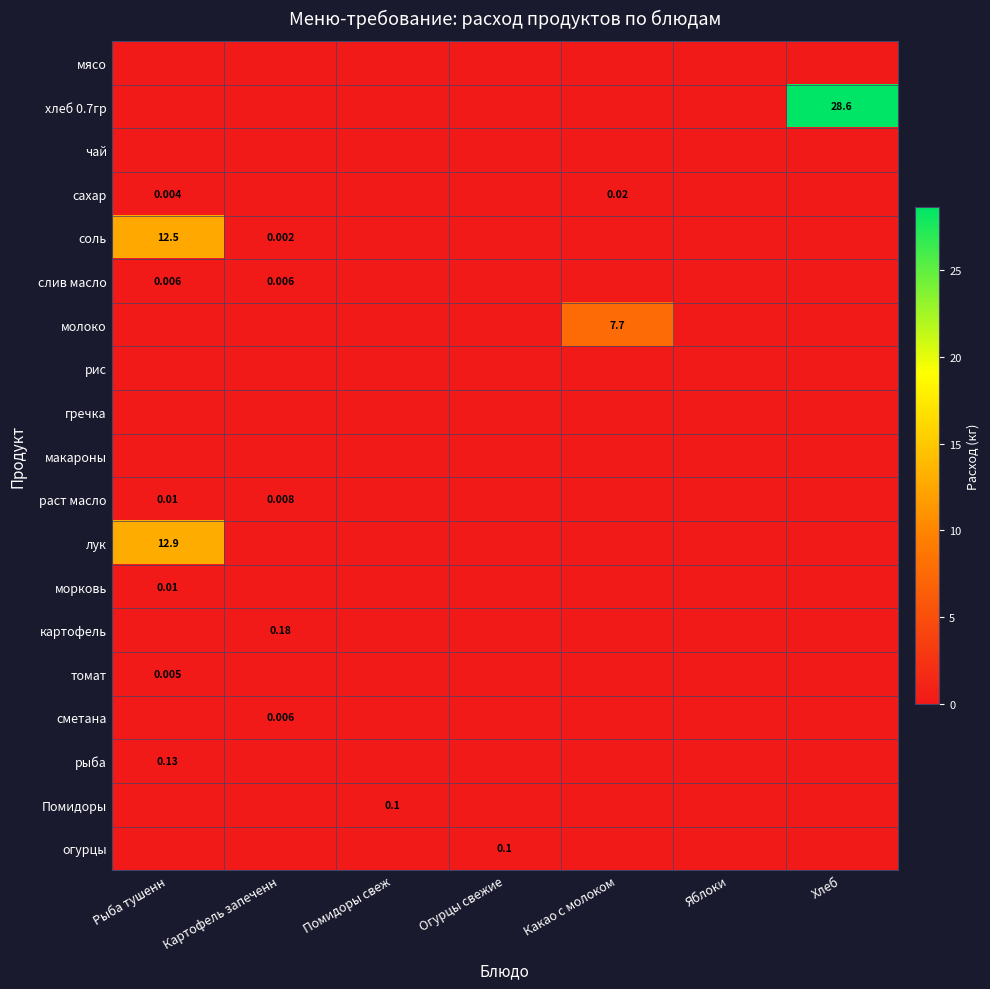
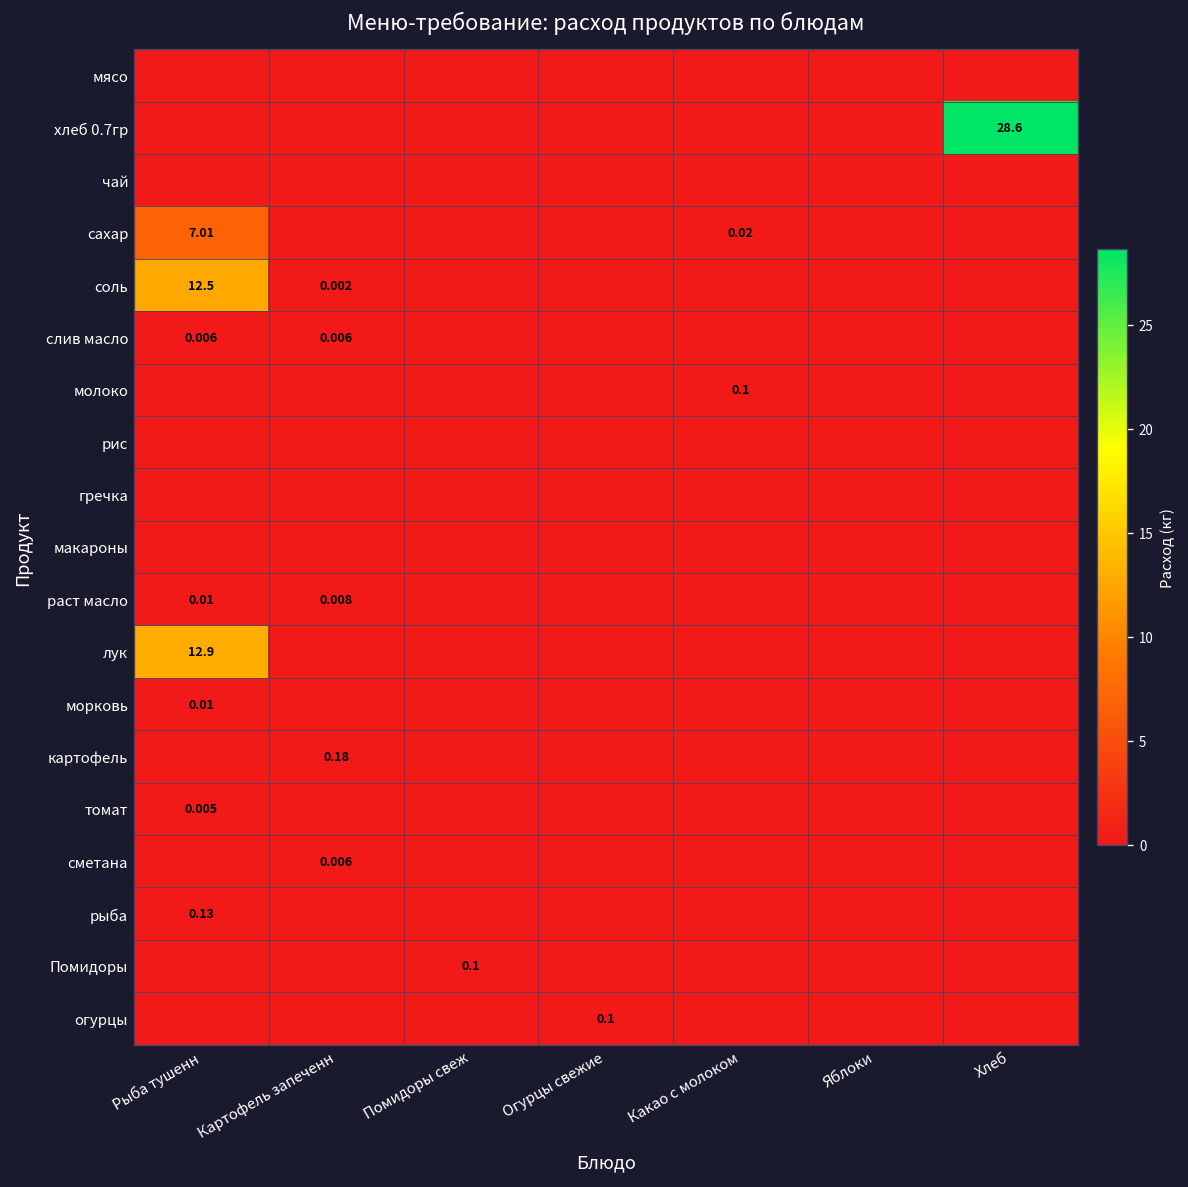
  {
    "хлеб 0.7гр": {
      "Хлеб": 28.6
    },
    "сахар": {
-     "Рыба тушенн": 0.004,
+     "Рыба тушенн": 7.01,
      "Какао с молоком": 0.02
    },
    "соль": {
      "Рыба тушенн": 12.5,
      "Картофель запеченн": 0.002
    },
    "слив масло": {
      "Рыба тушенн": 0.006,
      "Картофель запеченн": 0.006
    },
    "молоко": {
-     "Какао с молоком": 7.7
+     "Какао с молоком": 0.1
    },
    "раст масло": {
      "Рыба тушенн": 0.01,
      "Картофель запеченн": 0.008
    },
    "лук": {
      "Рыба тушенн": 12.9
    },
    "морковь": {
      "Рыба тушенн": 0.01
    },
    "картофель": {
      "Картофель запеченн": 0.18
    },
    "томат": {
      "Рыба тушенн": 0.005
    },
    "сметана": {
      "Картофель запеченн": 0.006
    },
    "рыба": {
      "Рыба тушенн": 0.13
    },
    "Помидоры": {
      "Помидоры свеж": 0.1
    },
    "огурцы": {
      "Огурцы свежие": 0.1
    }
  }
